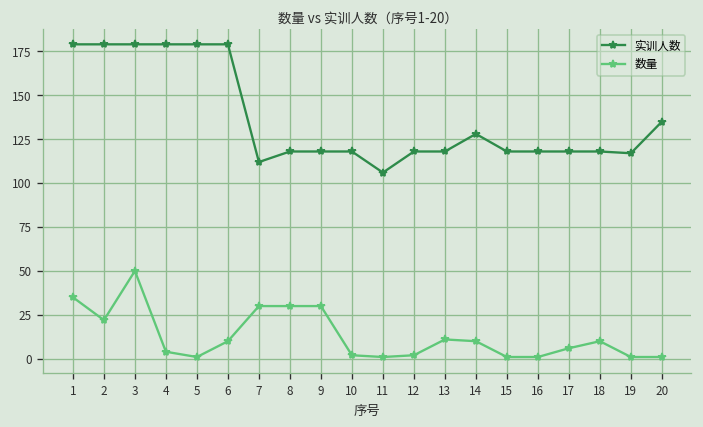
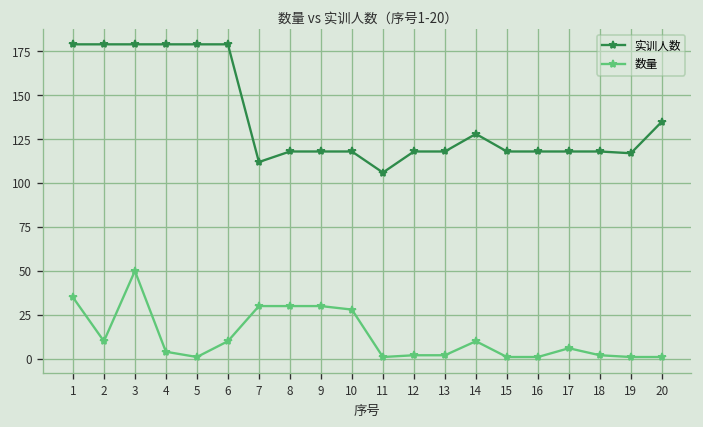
  {
    "实训人数": {
      "1": 179,
      "2": 179,
      "3": 179,
      "4": 179,
      "5": 179,
      "6": 179,
      "7": 112,
      "8": 118,
      "9": 118,
      "10": 118,
      "11": 106,
      "12": 118,
      "13": 118,
      "14": 128,
      "15": 118,
      "16": 118,
      "17": 118,
      "18": 118,
      "19": 117,
      "20": 135
    },
    "数量": {
      "1": 35,
-     "2": 22,
+     "2": 10,
      "3": 50,
      "4": 4,
      "5": 1,
      "6": 10,
      "7": 30,
      "8": 30,
      "9": 30,
-     "10": 2,
+     "10": 28,
      "11": 1,
      "12": 2,
-     "13": 11,
+     "13": 2,
      "14": 10,
      "15": 1,
      "16": 1,
      "17": 6,
-     "18": 10,
+     "18": 2,
      "19": 1,
      "20": 1
    }
  }
